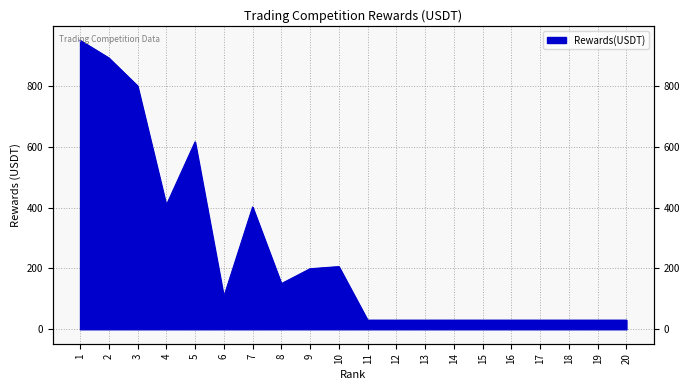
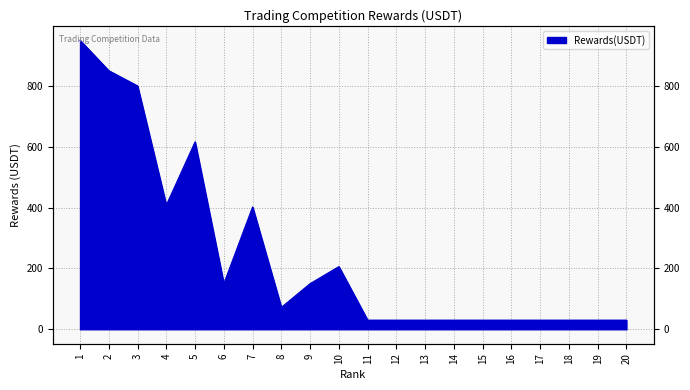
  {
    "1": 950,
-   "2": 890,
+   "2": 850,
    "3": 800,
    "4": 410,
    "5": 620,
-   "6": 110,
+   "6": 150,
    "7": 400,
-   "8": 150,
-   "9": 200,
+   "8": 70,
+   "9": 150,
    "10": 210,
    "11": 30,
    "12": 30,
    "13": 30,
    "14": 30,
    "15": 30,
    "16": 30,
    "17": 30,
    "18": 30,
    "19": 30,
    "20": 30
  }
